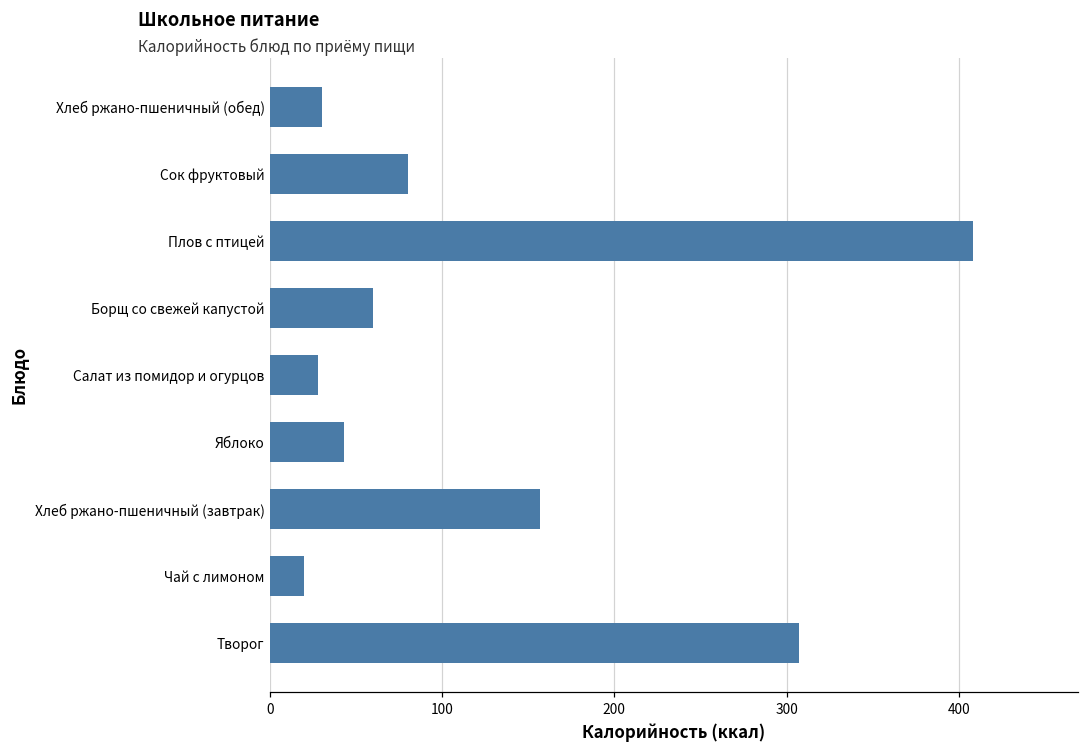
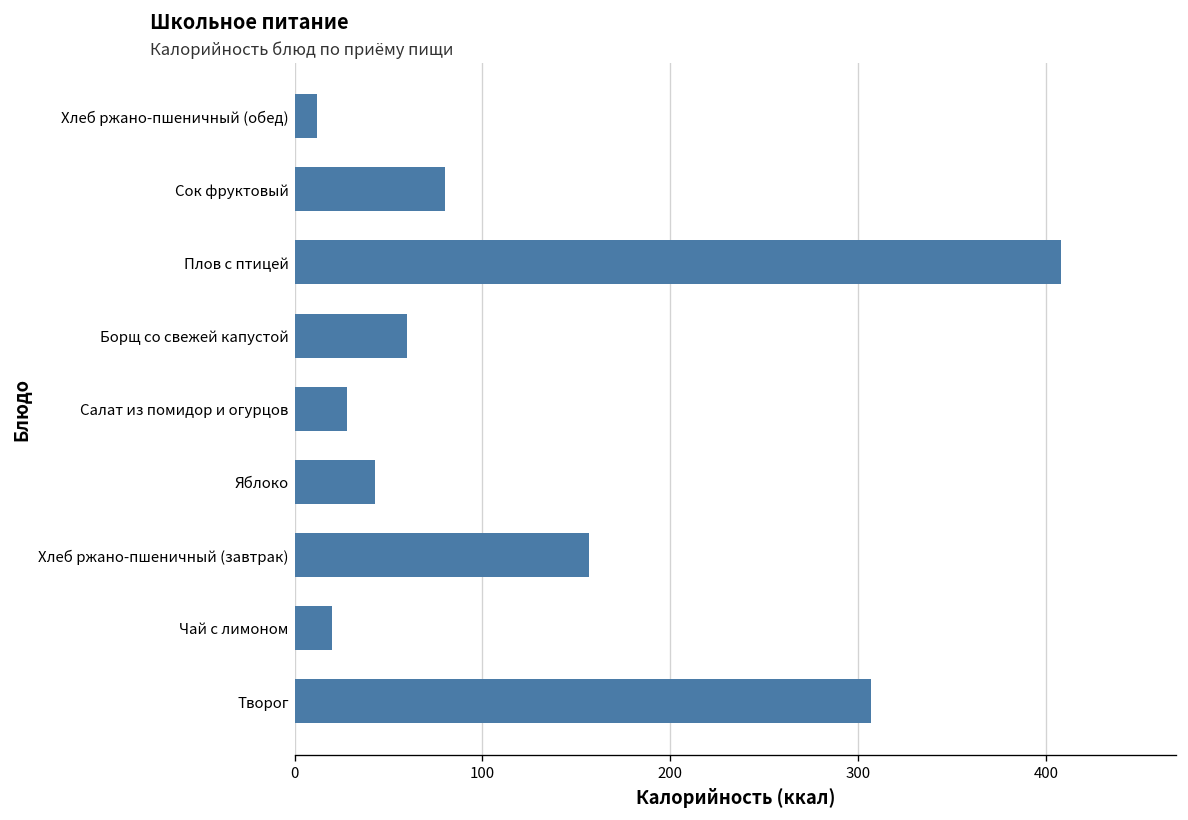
  {
-   "Хлеб ржано-пшеничный (обед)": 30,
+   "Хлеб ржано-пшеничный (обед)": 12,
    "Сок фруктовый": 80,
    "Плов с птицей": 408,
    "Борщ со свежей капустой": 60,
    "Салат из помидор и огурцов": 28,
    "Яблоко": 43,
    "Хлеб ржано-пшеничный (завтрак)": 157,
    "Чай с лимоном": 20,
    "Творог": 307
  }
